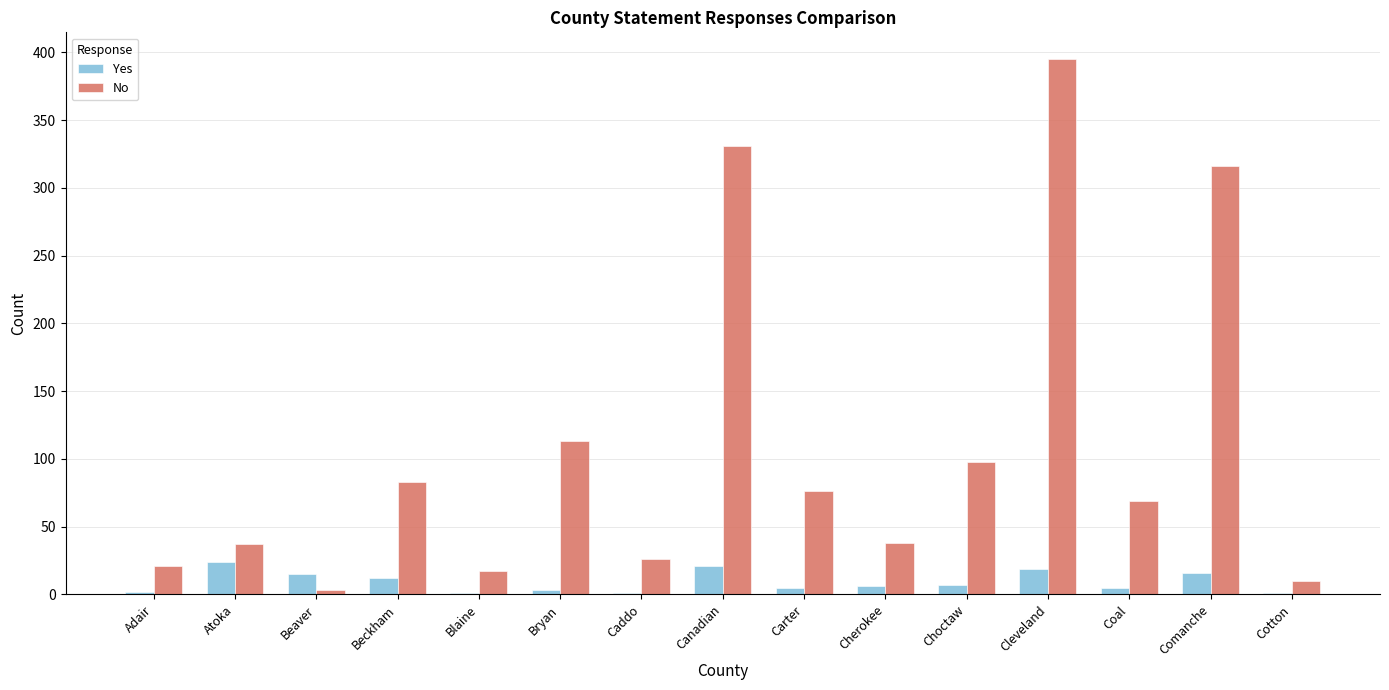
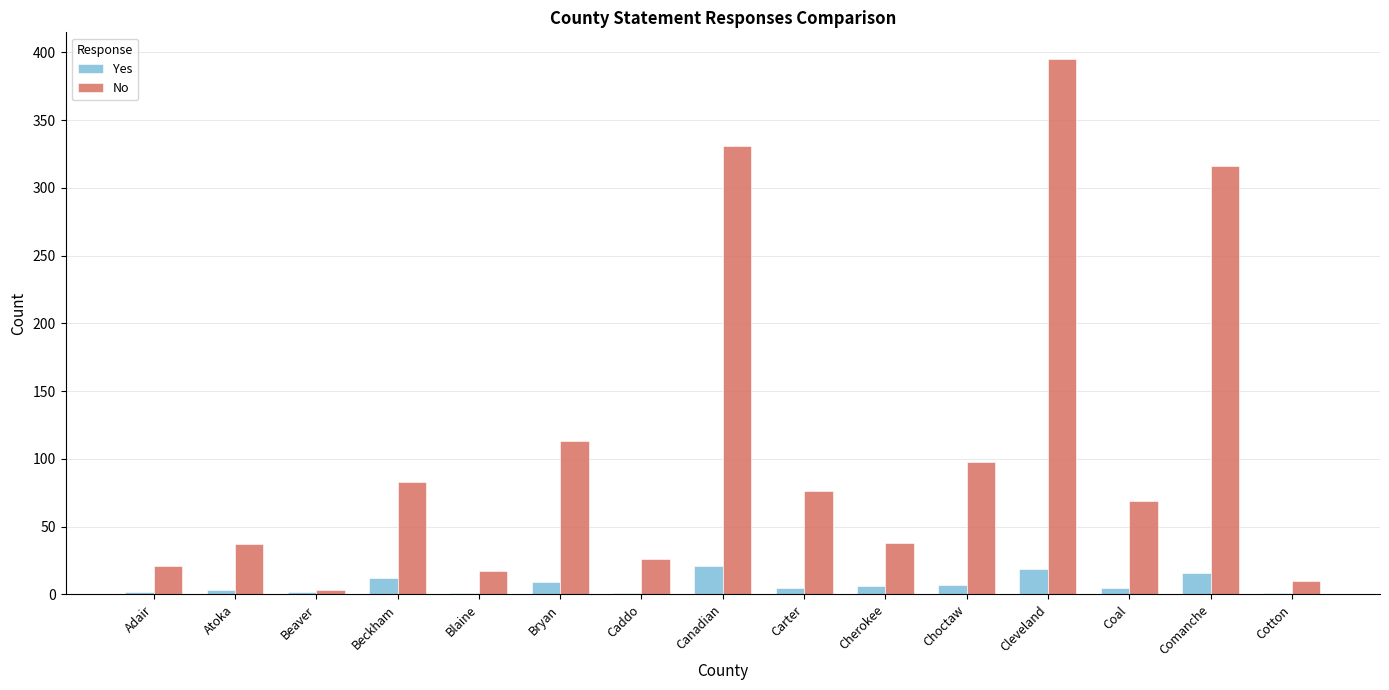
  {
    "Yes": {
      "Adair": 2,
-     "Atoka": 24,
-     "Beaver": 15,
+     "Atoka": 3,
+     "Beaver": 2,
      "Beckham": 12,
-     "Bryan": 3,
+     "Bryan": 9,
      "Canadian": 21,
      "Carter": 5,
      "Cherokee": 6,
      "Choctaw": 7,
      "Cleveland": 19,
      "Coal": 5,
      "Comanche": 16
    },
    "No": {
      "Adair": 21,
      "Atoka": 37,
      "Beaver": 3,
      "Beckham": 83,
      "Blaine": 17,
      "Bryan": 113,
      "Caddo": 26,
      "Canadian": 331,
      "Carter": 76,
      "Cherokee": 38,
      "Choctaw": 98,
      "Cleveland": 395,
      "Coal": 69,
      "Comanche": 316,
      "Cotton": 10
    }
  }
